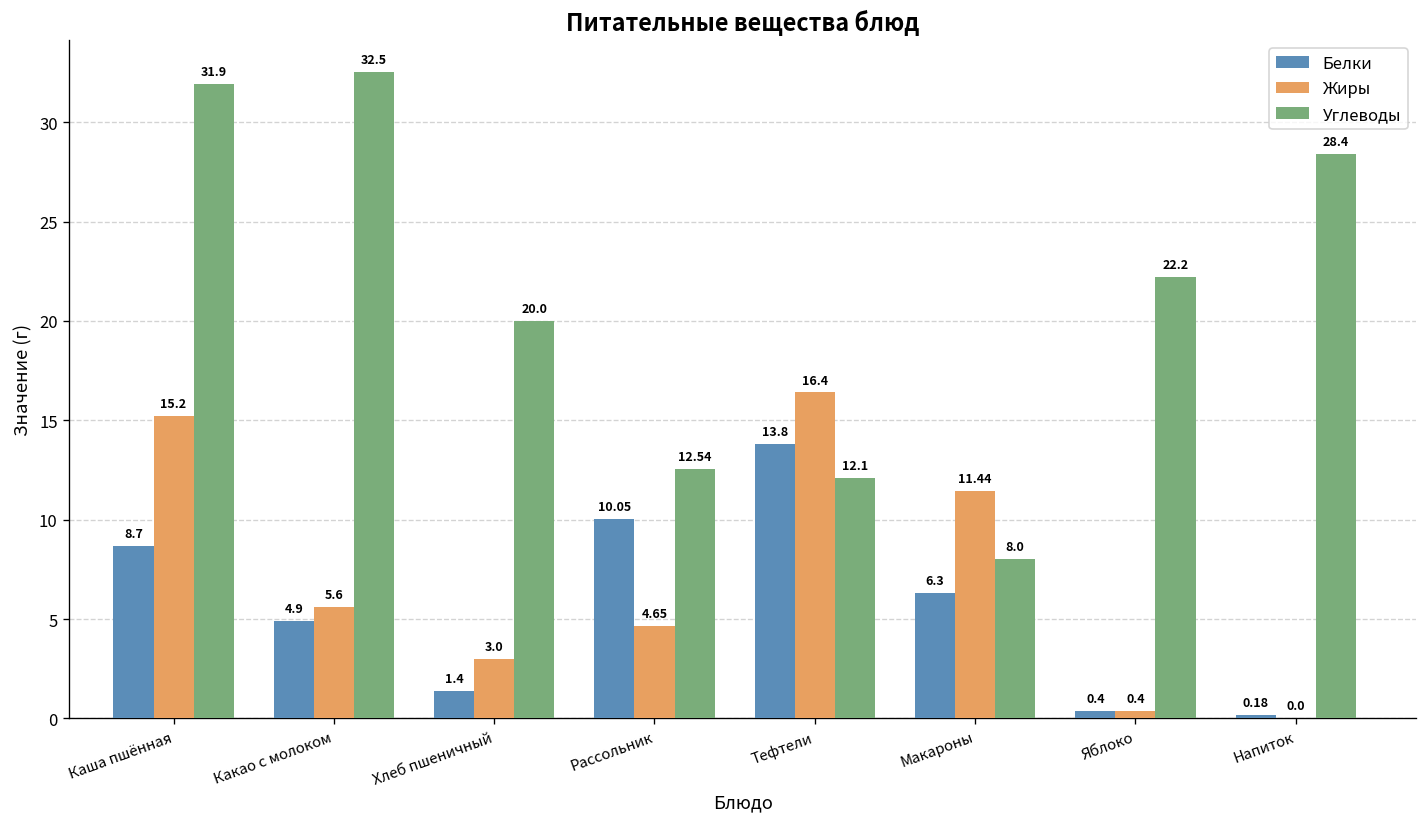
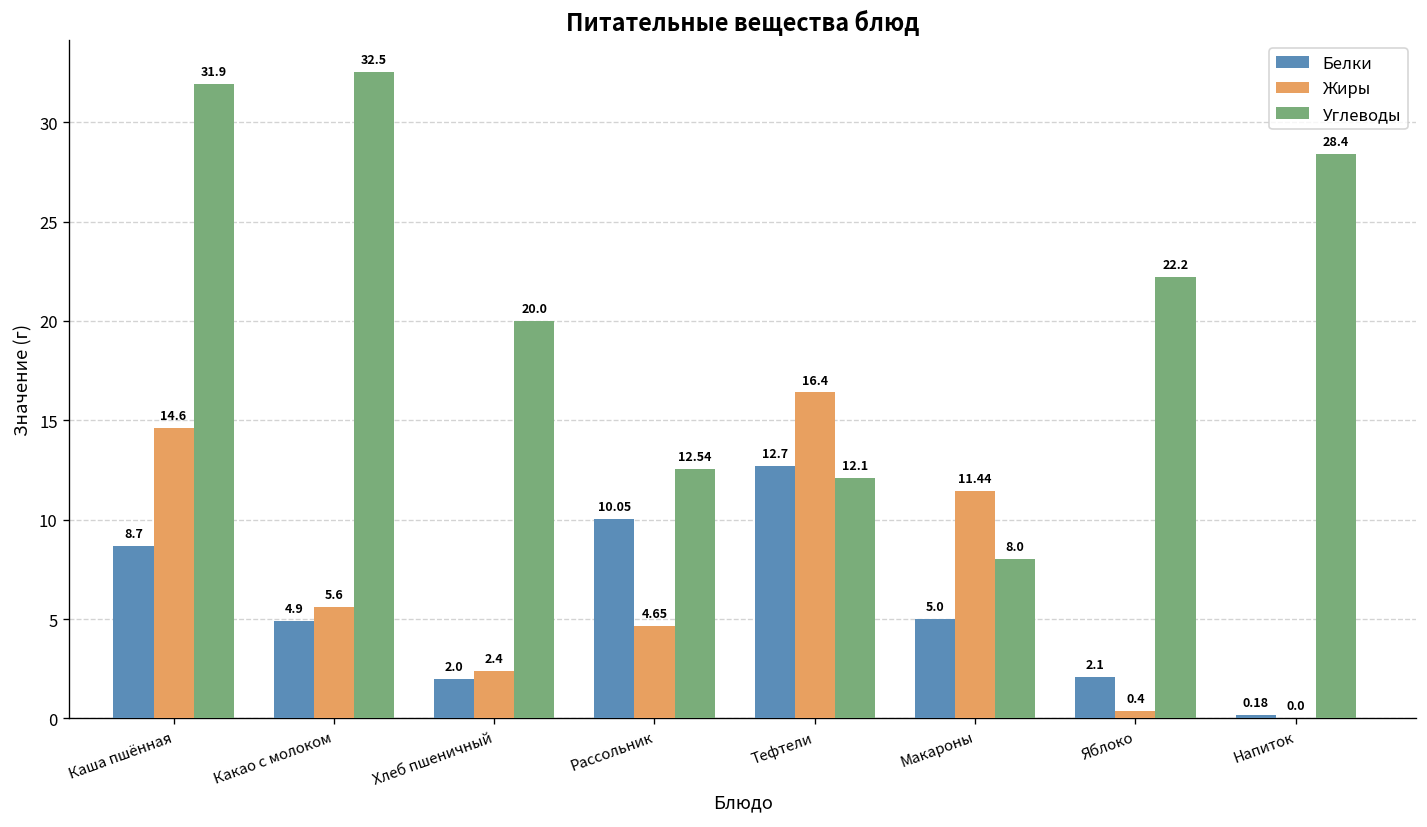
  {
    "Белки": {
      "Каша пшённая": 8.7,
      "Какао с молоком": 4.9,
-     "Хлеб пшеничный": 1.4,
+     "Хлеб пшеничный": 2.0,
      "Рассольник": 10.05,
-     "Тефтели": 13.8,
-     "Макароны": 6.3,
-     "Яблоко": 0.4,
+     "Тефтели": 12.7,
+     "Макароны": 5.0,
+     "Яблоко": 2.1,
      "Напиток": 0.18
    },
    "Жиры": {
-     "Каша пшённая": 15.2,
+     "Каша пшённая": 14.6,
      "Какао с молоком": 5.6,
-     "Хлеб пшеничный": 3.0,
+     "Хлеб пшеничный": 2.4,
      "Рассольник": 4.65,
      "Тефтели": 16.4,
      "Макароны": 11.44,
      "Яблоко": 0.4,
      "Напиток": 0.0
    },
    "Углеводы": {
      "Каша пшённая": 31.9,
      "Какао с молоком": 32.5,
      "Хлеб пшеничный": 20.0,
      "Рассольник": 12.54,
      "Тефтели": 12.1,
      "Макароны": 8.0,
      "Яблоко": 22.2,
      "Напиток": 28.4
    }
  }
